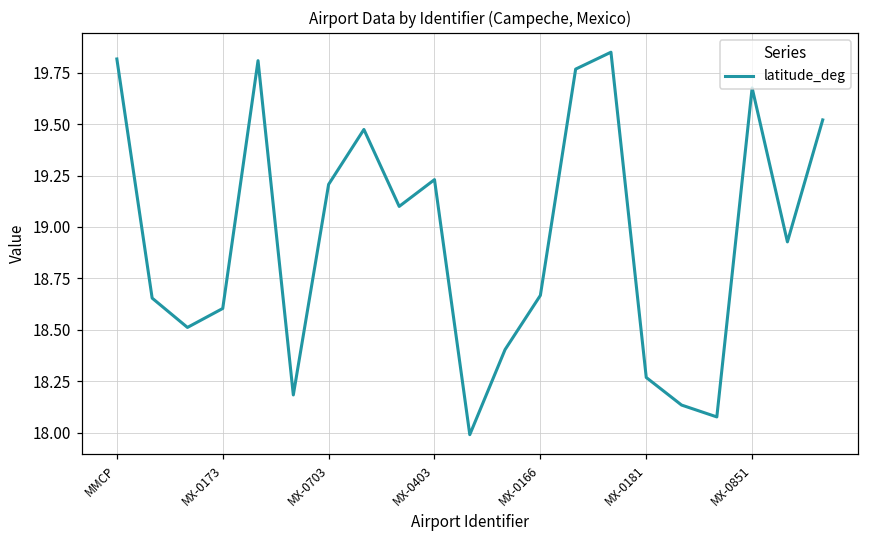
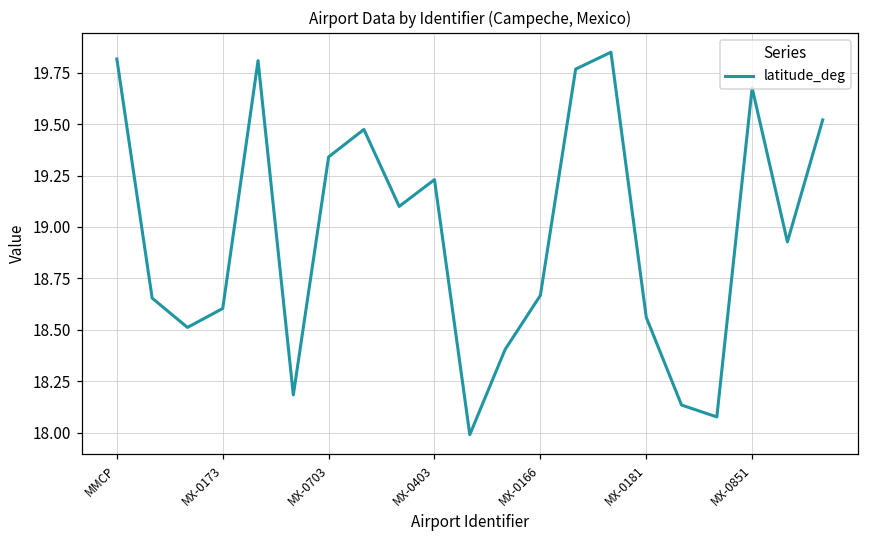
  {
    "MMCP": 19.82,
    "MX-0173": 18.60,
-   "MX-0703": 19.21,
+   "MX-0703": 19.34,
    "MX-0403": 19.23,
    "MX-0166": 18.67,
-   "MX-0181": 18.27,
+   "MX-0181": 18.56,
    "MX-0851": 19.68
  }
